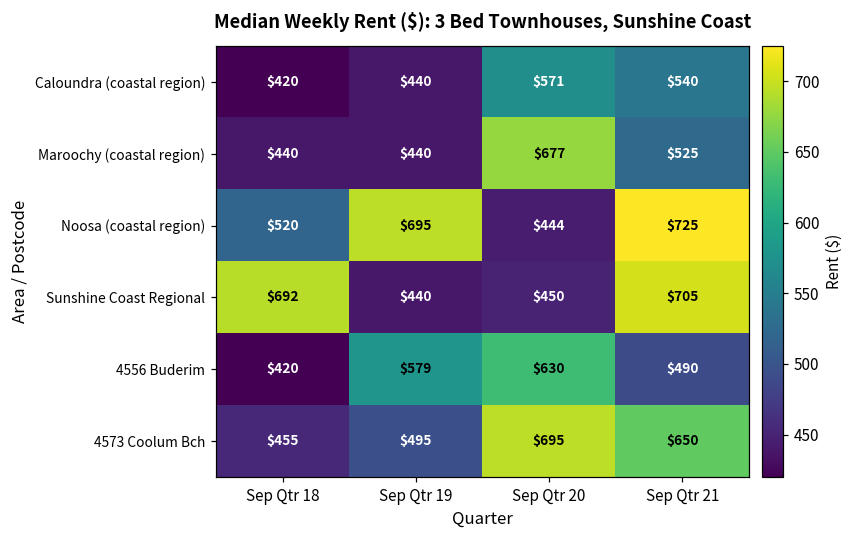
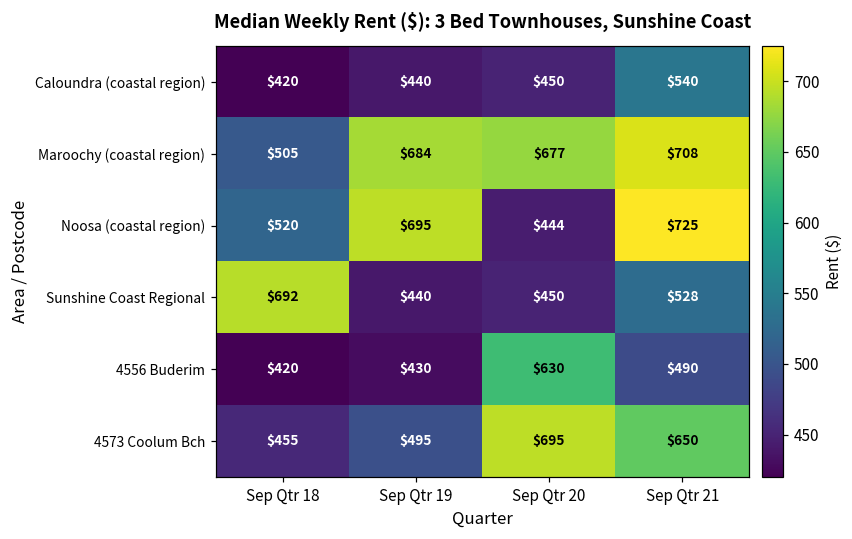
  {
    "Caloundra (coastal region)": {
      "Sep Qtr 18": "$420",
      "Sep Qtr 19": "$440",
-     "Sep Qtr 20": "$571",
+     "Sep Qtr 20": "$450",
      "Sep Qtr 21": "$540"
    },
    "Maroochy (coastal region)": {
-     "Sep Qtr 18": "$440",
-     "Sep Qtr 19": "$440",
+     "Sep Qtr 18": "$505",
+     "Sep Qtr 19": "$684",
      "Sep Qtr 20": "$677",
-     "Sep Qtr 21": "$525"
+     "Sep Qtr 21": "$708"
    },
    "Noosa (coastal region)": {
      "Sep Qtr 18": "$520",
      "Sep Qtr 19": "$695",
      "Sep Qtr 20": "$444",
      "Sep Qtr 21": "$725"
    },
    "Sunshine Coast Regional": {
      "Sep Qtr 18": "$692",
      "Sep Qtr 19": "$440",
      "Sep Qtr 20": "$450",
-     "Sep Qtr 21": "$705"
+     "Sep Qtr 21": "$528"
    },
    "4556 Buderim": {
      "Sep Qtr 18": "$420",
-     "Sep Qtr 19": "$579",
+     "Sep Qtr 19": "$430",
      "Sep Qtr 20": "$630",
      "Sep Qtr 21": "$490"
    },
    "4573 Coolum Bch": {
      "Sep Qtr 18": "$455",
      "Sep Qtr 19": "$495",
      "Sep Qtr 20": "$695",
      "Sep Qtr 21": "$650"
    }
  }
